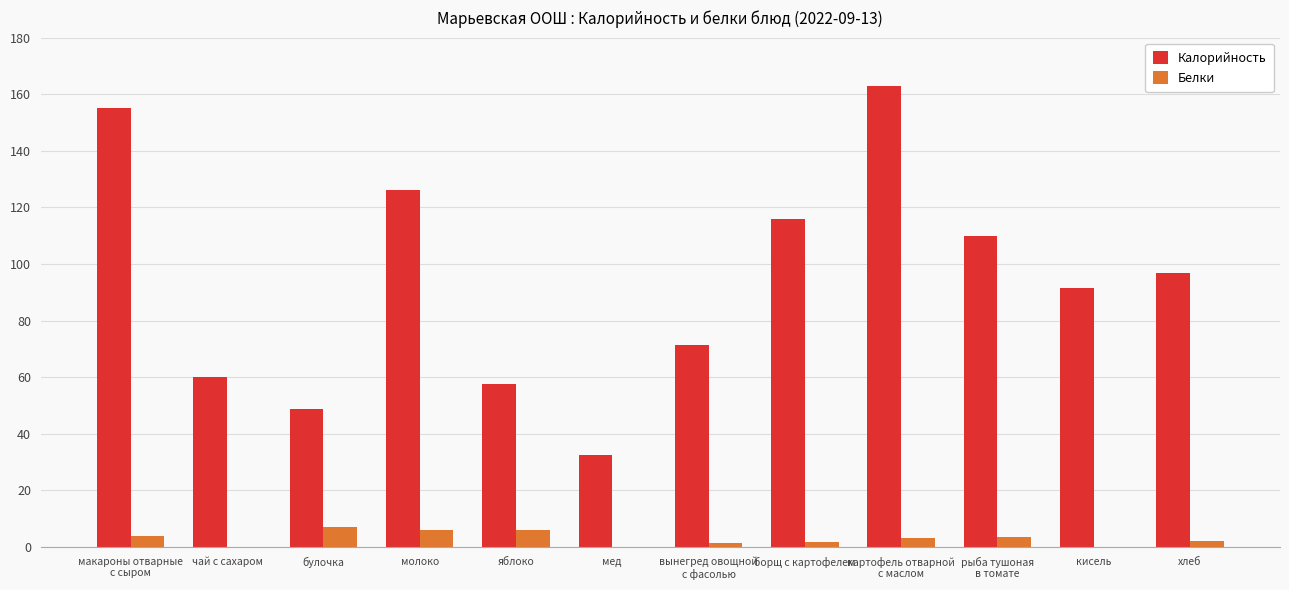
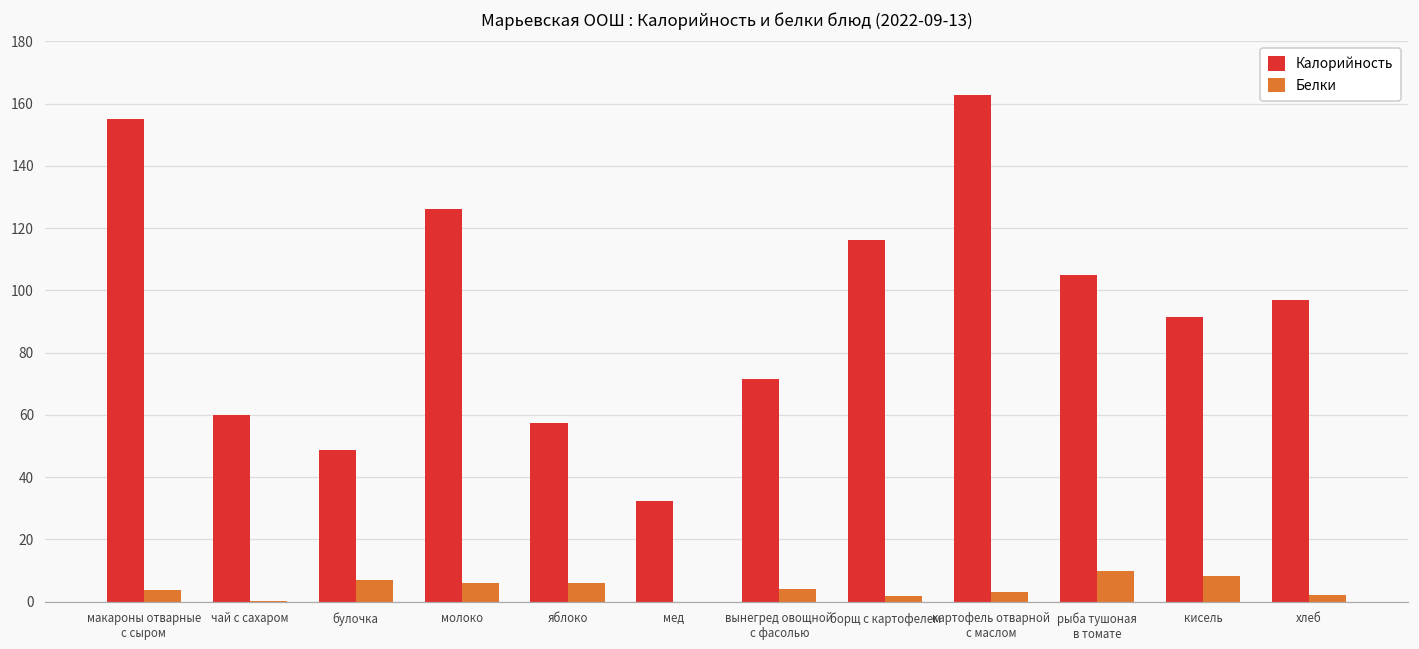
  {
    "Калорийность": {
      "макароны отварные с сыром": 155,
      "чай с сахаром": 60,
      "булочка": 49,
      "молоко": 126,
      "яблоко": 58,
      "мед": 32,
      "вынегред овощной с фасолью": 71,
      "борщ с картофелем": 116,
      "картофель отварной с маслом": 163,
-     "рыба тушоная в томате": 110,
+     "рыба тушоная в томате": 105,
      "кисель": 92,
      "хлеб": 97
    },
    "Белки": {
      "макароны отварные с сыром": 4,
      "булочка": 7,
      "молоко": 6,
      "яблоко": 6,
      "мед": 0,
-     "вынегред овощной с фасолью": 1,
+     "вынегред овощной с фасолью": 4,
      "борщ с картофелем": 2,
      "картофель отварной с маслом": 3,
-     "рыба тушоная в томате": 4,
-     "кисель": 0,
+     "рыба тушоная в томате": 10,
+     "кисель": 8,
      "хлеб": 2
    }
  }
